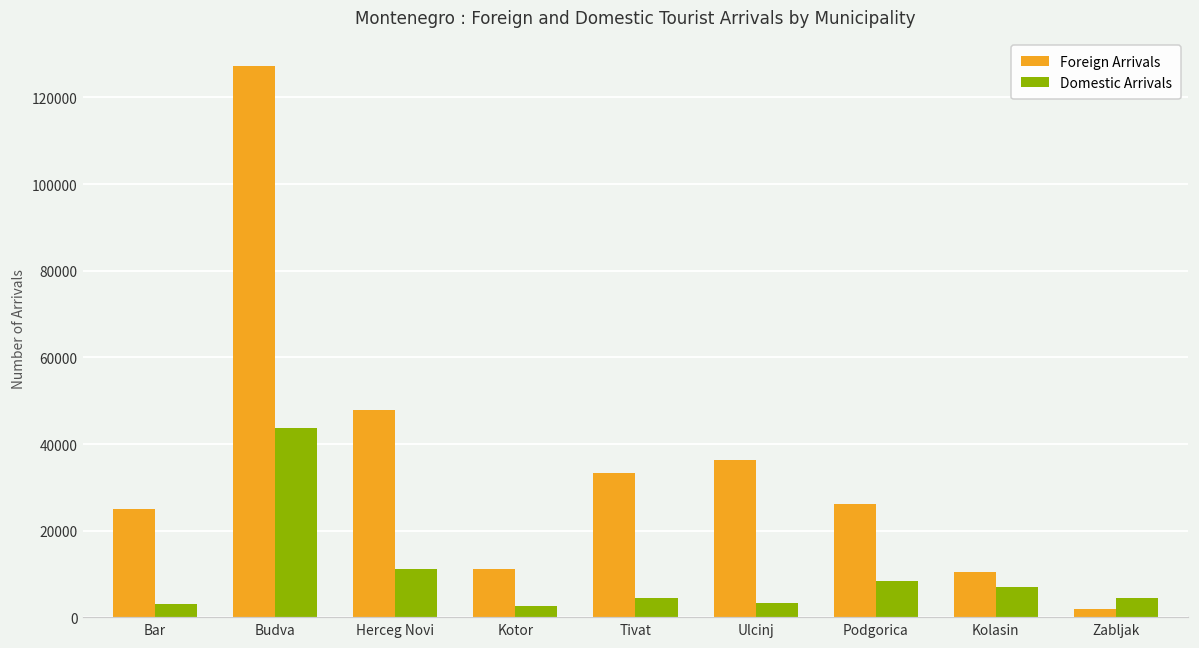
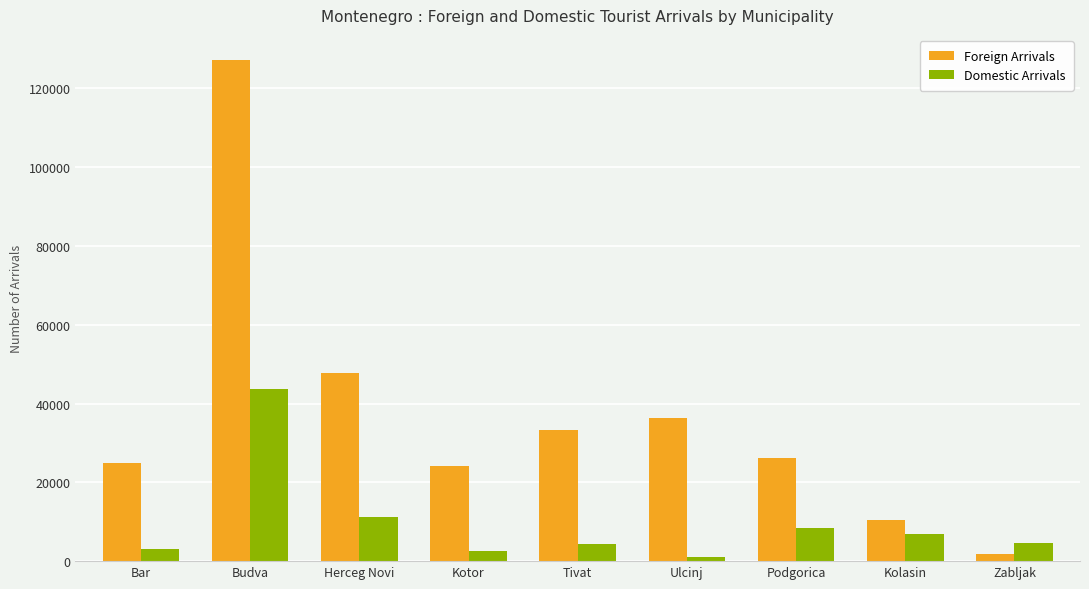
  {
    "Foreign Arrivals": {
      "Bar": 25000,
      "Budva": 127000,
      "Herceg Novi": 48000,
-     "Kotor": 11000,
+     "Kotor": 24000,
      "Tivat": 33000,
      "Ulcinj": 36000,
      "Podgorica": 26000,
      "Kolasin": 10000,
      "Zabljak": 2000
    },
    "Domestic Arrivals": {
      "Bar": 3000,
      "Budva": 44000,
      "Herceg Novi": 11000,
      "Kotor": 3000,
      "Tivat": 4000,
-     "Ulcinj": 3000,
+     "Ulcinj": 1000,
      "Podgorica": 8000,
      "Kolasin": 7000,
      "Zabljak": 5000
    }
  }
